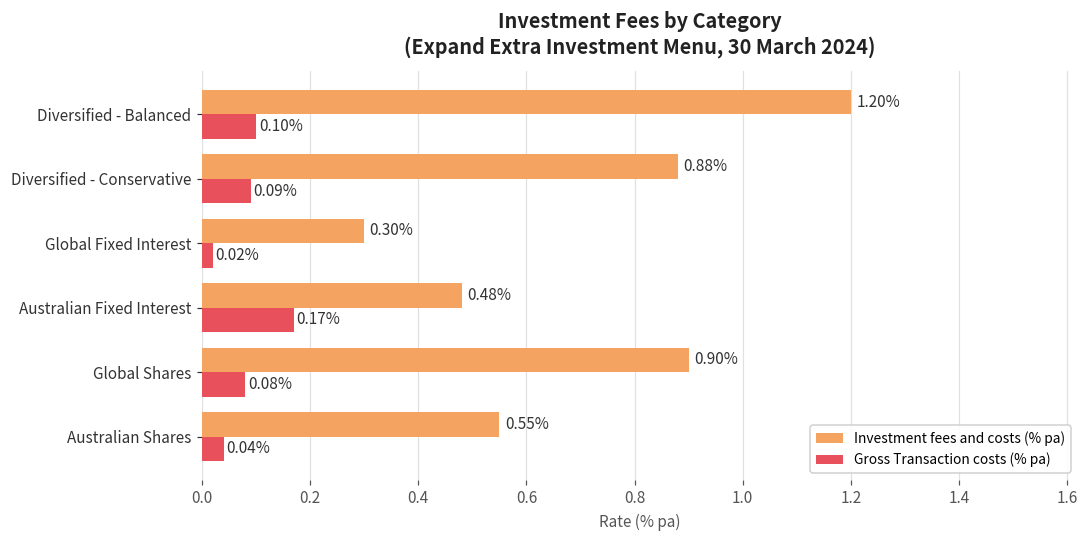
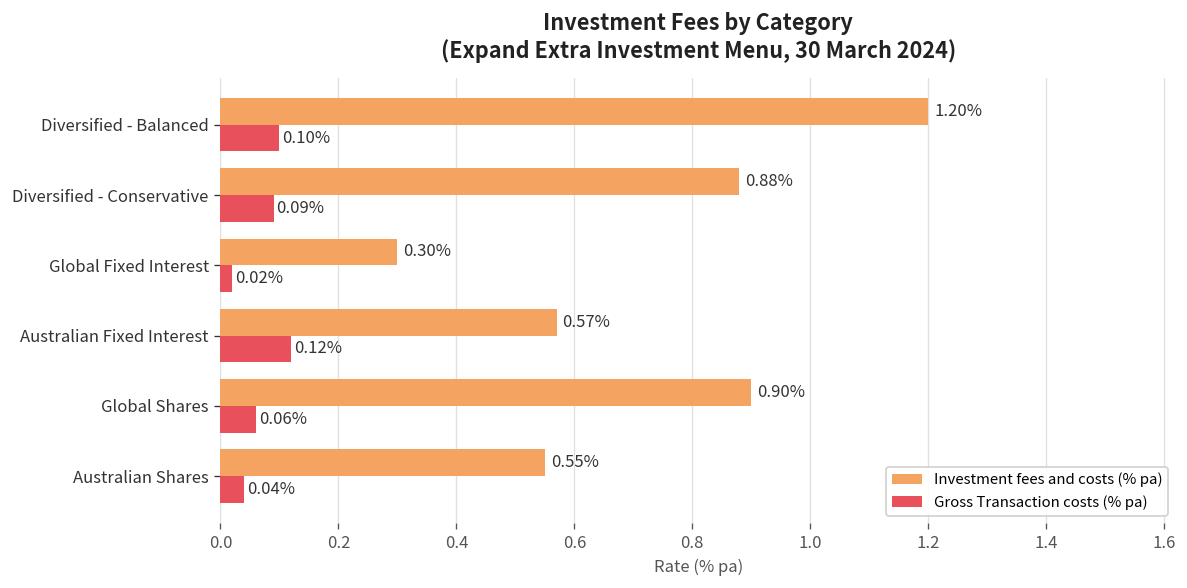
  {
    "Investment fees and costs (% pa)": {
      "Diversified - Balanced": "1.20%",
      "Diversified - Conservative": "0.88%",
      "Global Fixed Interest": "0.30%",
-     "Australian Fixed Interest": "0.48%",
+     "Australian Fixed Interest": "0.57%",
      "Global Shares": "0.90%",
      "Australian Shares": "0.55%"
    },
    "Gross Transaction costs (% pa)": {
      "Diversified - Balanced": "0.10%",
      "Diversified - Conservative": "0.09%",
      "Global Fixed Interest": "0.02%",
-     "Australian Fixed Interest": "0.17%",
-     "Global Shares": "0.08%",
+     "Australian Fixed Interest": "0.12%",
+     "Global Shares": "0.06%",
      "Australian Shares": "0.04%"
    }
  }
